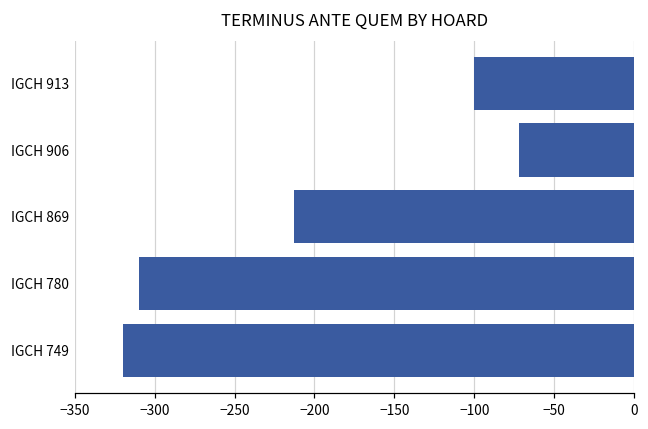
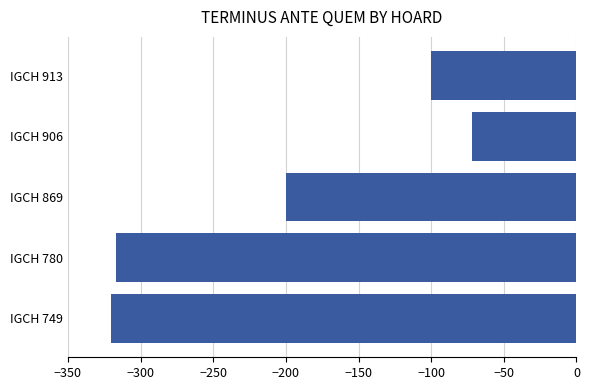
  {
    "IGCH 913": -100,
    "IGCH 906": -72,
-   "IGCH 869": -213,
-   "IGCH 780": -310,
+   "IGCH 869": -200,
+   "IGCH 780": -317,
    "IGCH 749": -320
  }
